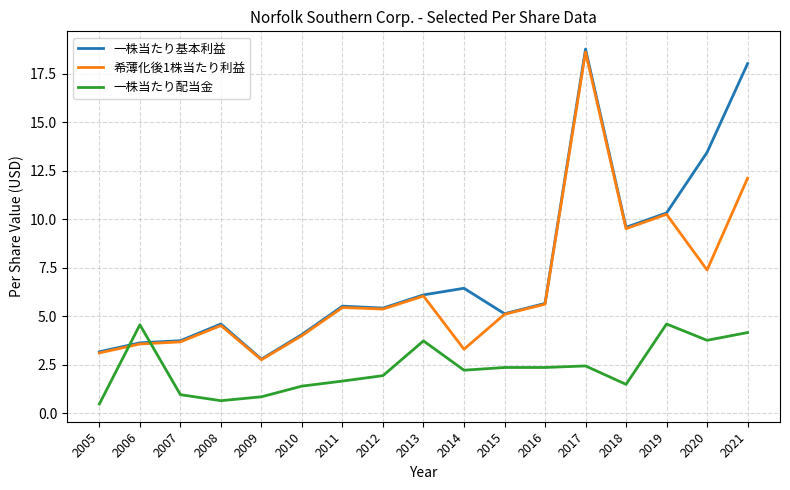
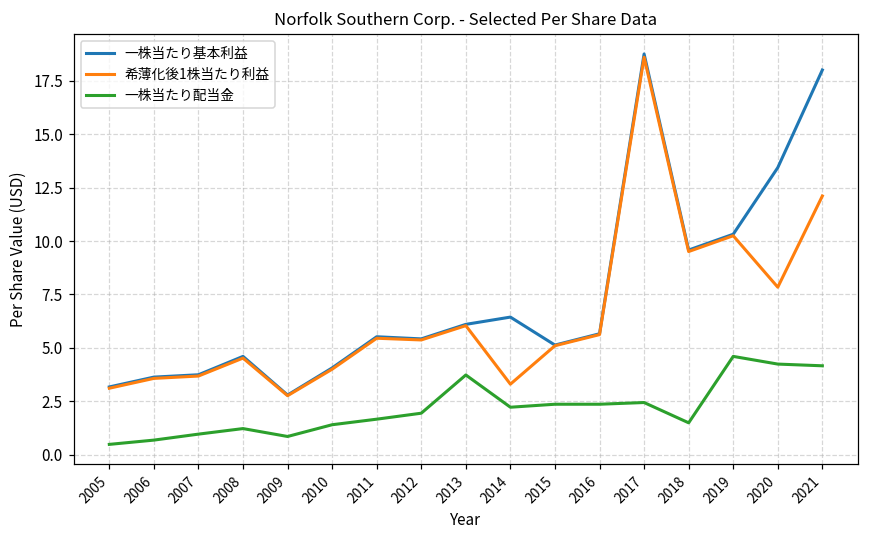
  {
    "一株当たり基本利益": {
      "2014": 6.4,
      "2017": 18.8,
      "2020": 13.4,
      "2021": 18.0
    },
    "希薄化後1株当たり利益": {
      "2014": 3.3,
      "2017": 18.6,
-     "2020": 7.4,
+     "2020": 7.8,
      "2021": 12.1
    },
    "一株当たり配当金": {
      "2005": 0.5,
-     "2006": 4.6,
+     "2006": 0.7,
      "2007": 1.0,
-     "2008": 0.7,
+     "2008": 1.2,
      "2009": 0.9,
      "2010": 1.4,
      "2011": 1.7,
      "2012": 1.9,
      "2013": 3.7,
      "2014": 2.2,
      "2015": 2.4,
      "2016": 2.4,
      "2017": 2.4,
      "2018": 1.5,
      "2019": 4.6,
-     "2020": 3.8,
+     "2020": 4.2,
      "2021": 4.2
    }
  }
